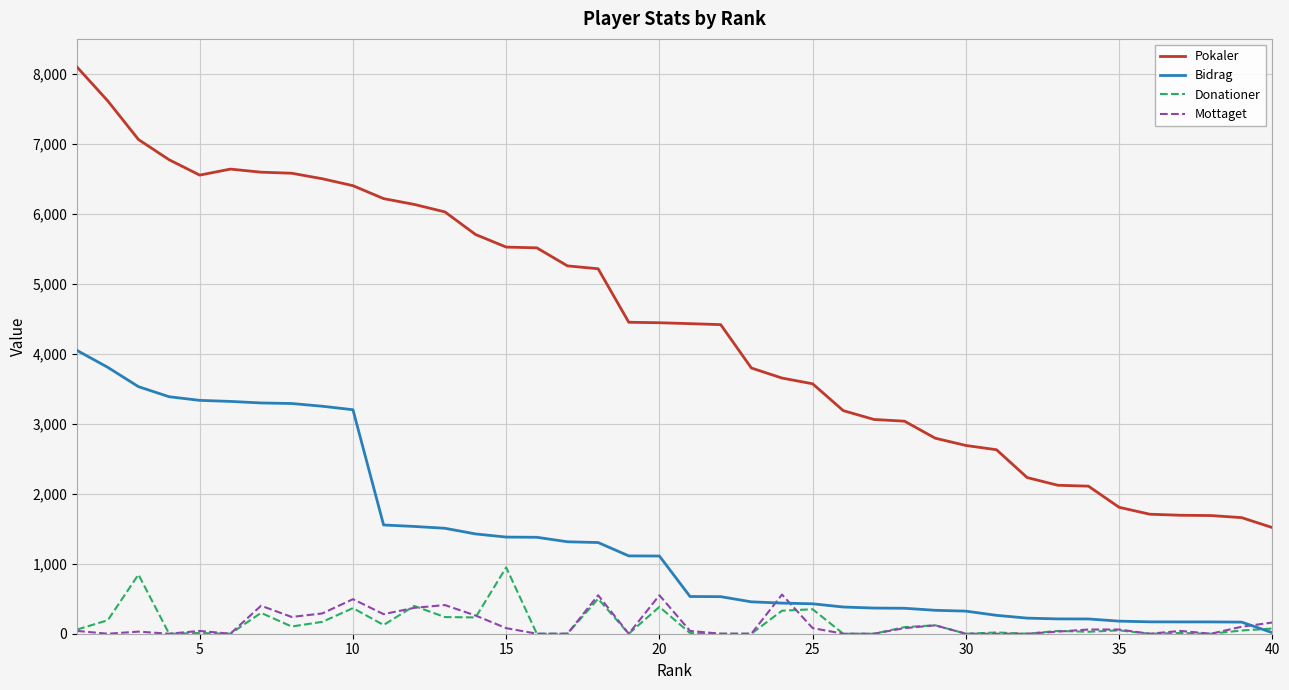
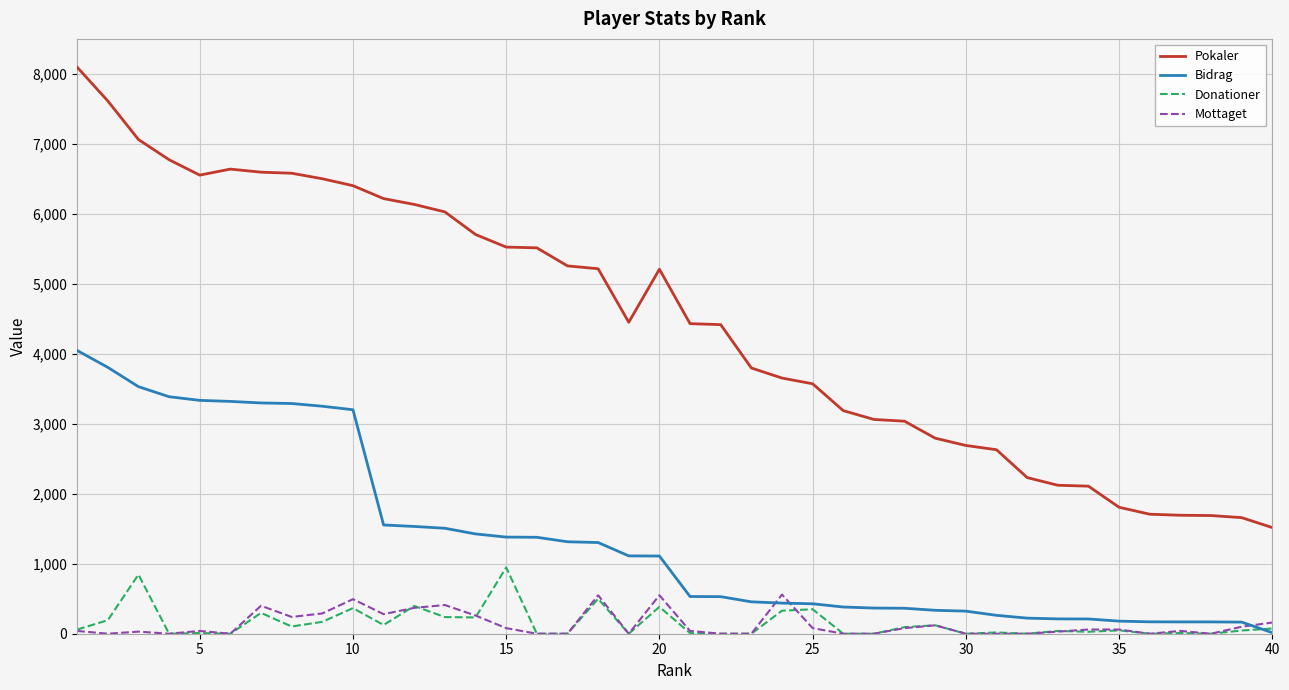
  {
    "Pokaler": {
      "5": "6,600",
      "10": "6,400",
      "15": "5,500",
-     "20": "4,400",
+     "20": "5,200",
      "25": "3,600",
      "30": "2,700",
      "35": "1,800",
      "40": "1,500"
    },
    "Bidrag": {
      "5": "3,300",
      "10": "3,200",
      "15": "1,400",
      "20": "1,100",
      "25": "400",
      "30": "300",
      "35": "200",
      "40": "0"
    },
    "Donationer": {
      "10": "400",
      "15": "900",
      "20": "400",
      "25": "400",
      "40": "100"
    },
    "Mottaget": {
      "10": "500",
      "15": "100",
      "20": "600",
      "25": "100",
      "40": "200"
    }
  }
